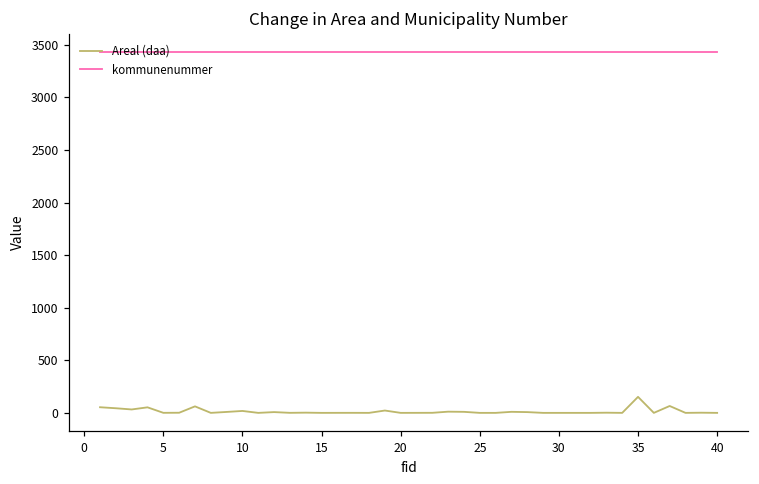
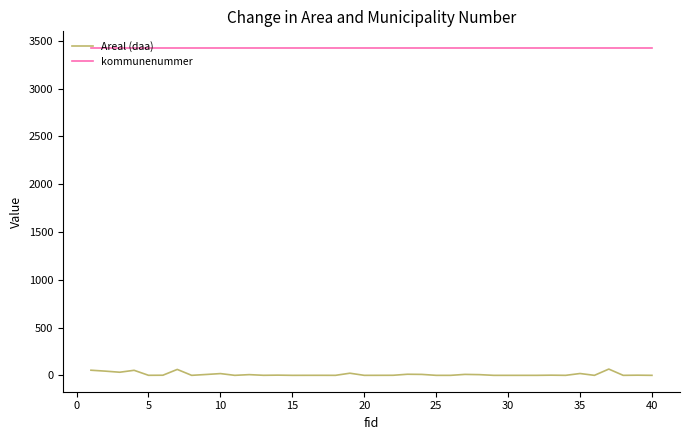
  {
    "Areal (daa)": {
      "5": 0,
      "10": 0,
      "15": 0,
      "20": 0,
      "25": 0,
      "30": 0,
-     "35": 200,
+     "35": 0,
      "40": 0
    },
    "kommunenummer": {
      "5": 3400,
      "10": 3400,
      "15": 3400,
      "20": 3400,
      "25": 3400,
      "30": 3400,
      "35": 3400,
      "40": 3400
    }
  }
